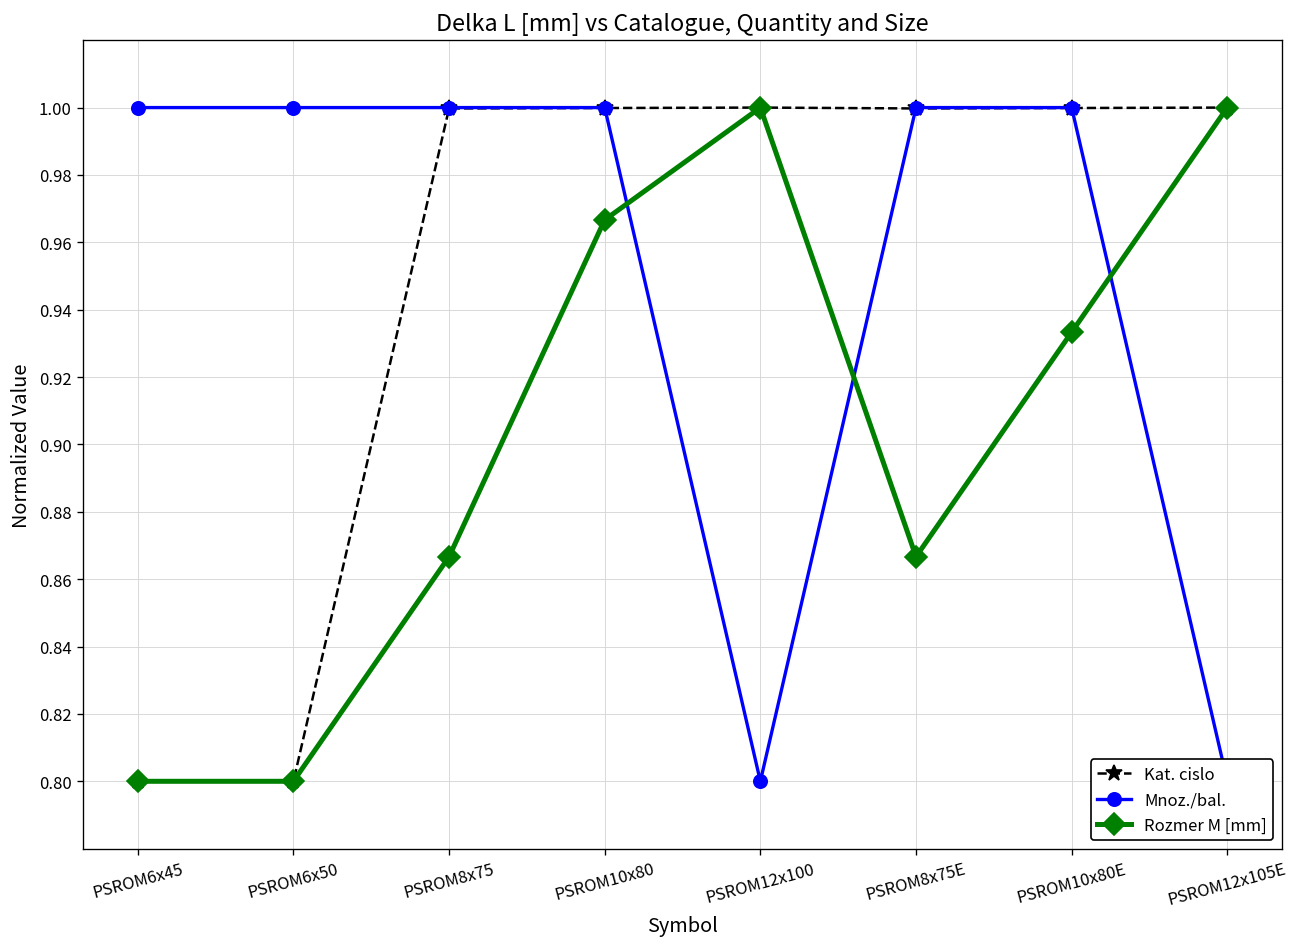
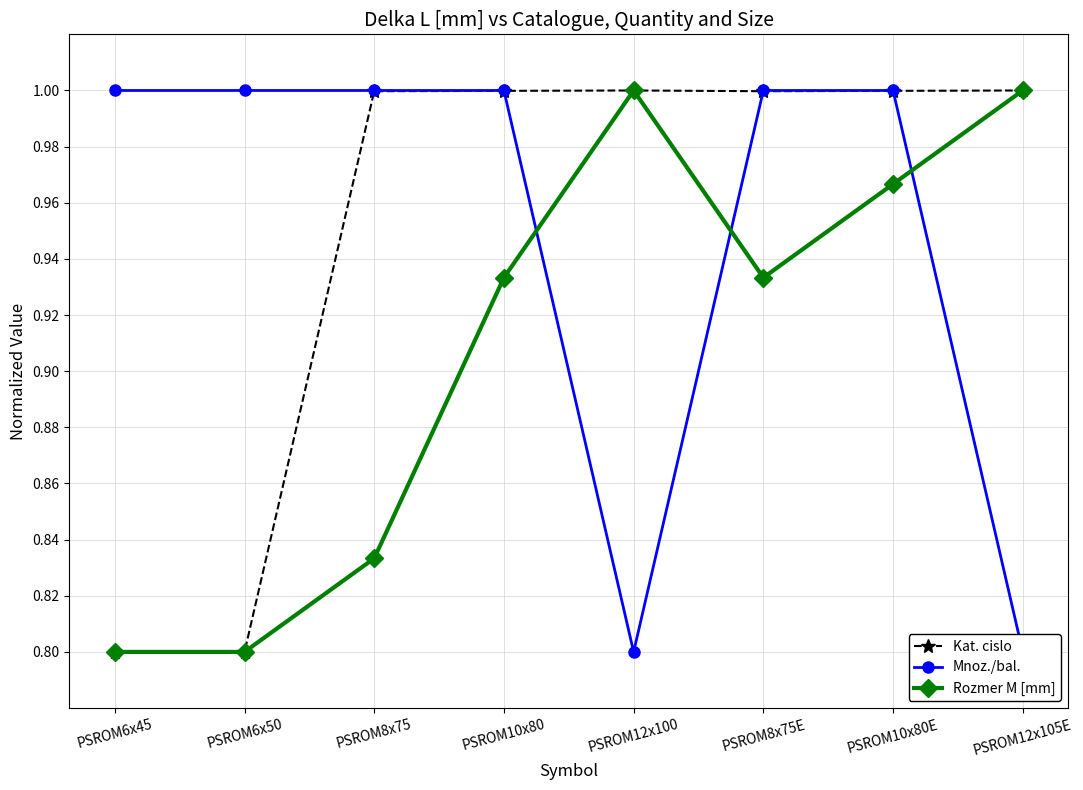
  {
    "Mnoz./bal.": {
      "PSROM6x45": 1.000,
      "PSROM6x50": 1.000,
      "PSROM12x100": 0.800
    },
    "Rozmer M [mm]": {
-     "PSROM8x75": 0.867,
-     "PSROM10x80": 0.967,
-     "PSROM8x75E": 0.867,
-     "PSROM10x80E": 0.933
+     "PSROM8x75": 0.833,
+     "PSROM10x80": 0.933,
+     "PSROM8x75E": 0.933,
+     "PSROM10x80E": 0.967
    }
  }
